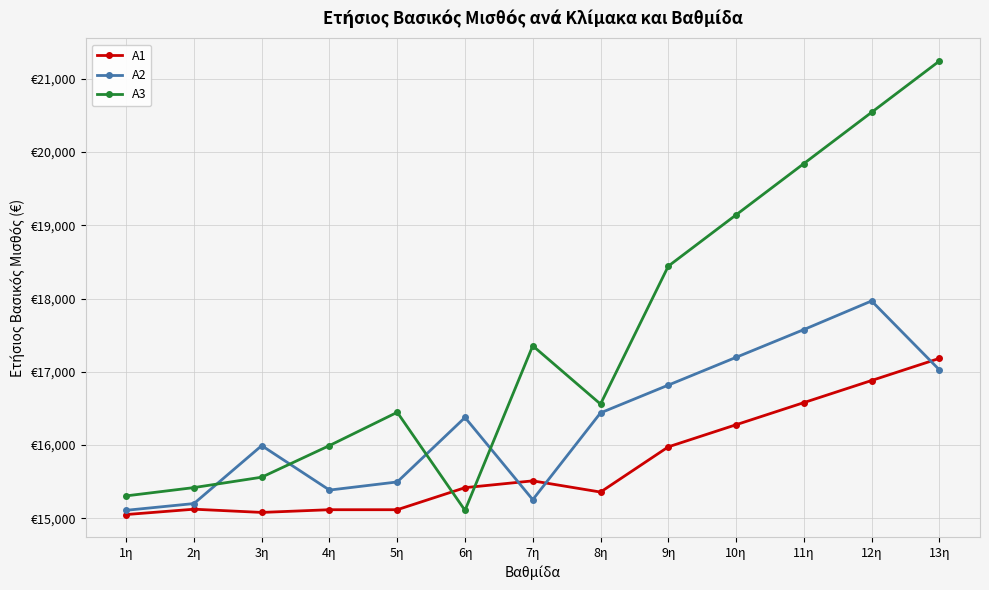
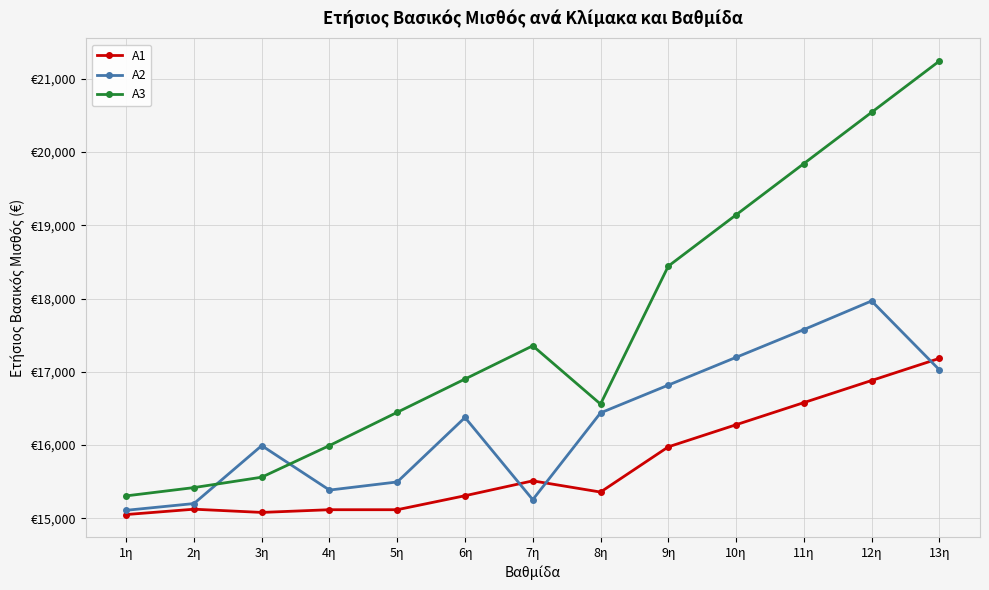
  {
    "A1": {
      "1η": "€15,100",
      "2η": "€15,100",
      "3η": "€15,100",
      "4η": "€15,100",
      "5η": "€15,100",
-     "6η": "€15,400",
+     "6η": "€15,300",
      "7η": "€15,500",
      "8η": "€15,400",
      "9η": "€16,000",
      "10η": "€16,300",
      "11η": "€16,600",
      "12η": "€16,900",
      "13η": "€17,200"
    },
    "A2": {
      "1η": "€15,100",
      "2η": "€15,200",
      "3η": "€16,000",
      "4η": "€15,400",
      "5η": "€15,500",
      "6η": "€16,400",
      "7η": "€15,300",
      "8η": "€16,400",
      "9η": "€16,800",
      "10η": "€17,200",
      "11η": "€17,600",
      "12η": "€18,000",
      "13η": "€17,000"
    },
    "A3": {
      "1η": "€15,300",
      "2η": "€15,400",
      "3η": "€15,600",
      "4η": "€16,000",
      "5η": "€16,400",
-     "6η": "€15,100",
+     "6η": "€16,900",
      "7η": "€17,400",
      "8η": "€16,600",
      "9η": "€18,400",
      "10η": "€19,100",
      "11η": "€19,800",
      "12η": "€20,500",
      "13η": "€21,200"
    }
  }
